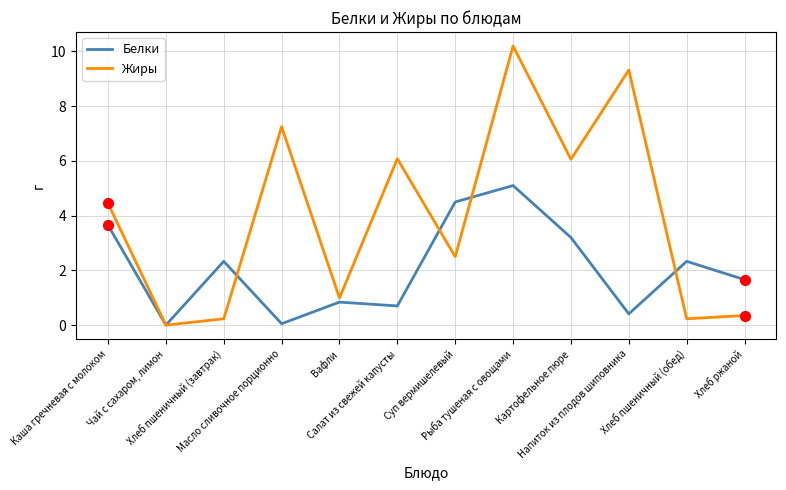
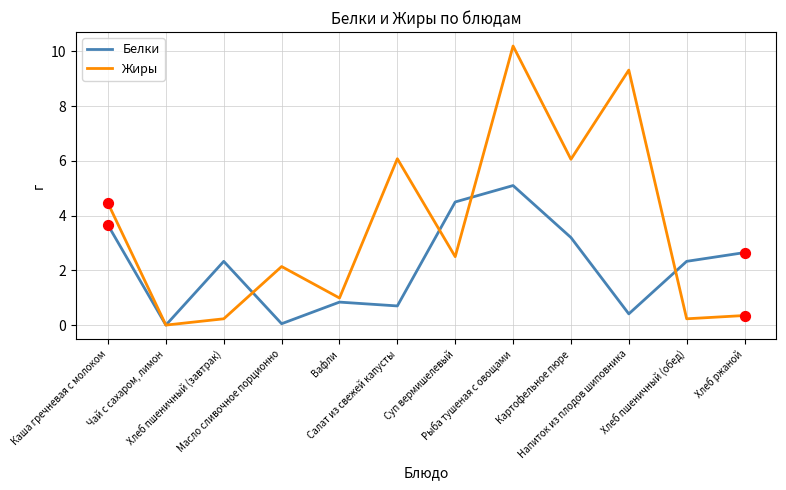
  {
    "Белки": {
      "Хлеб пшеничный (завтрак)": 2.3,
      "Масло сливочное порционно": 0.1,
      "Вафли": 0.8,
      "Салат из свежей капусты": 0.7,
      "Суп вермишелевый": 4.5,
      "Рыба тушеная с овощами": 5.1,
      "Картофельное пюре": 3.2,
      "Напиток из плодов шиповника": 0.4,
      "Хлеб пшеничный (обед)": 2.3,
-     "Хлеб ржаной": 1.7
+     "Хлеб ржаной": 2.7
    },
    "Жиры": {
      "Хлеб пшеничный (завтрак)": 0.2,
-     "Масло сливочное порционно": 7.3,
+     "Масло сливочное порционно": 2.1,
      "Вафли": 1.0,
      "Салат из свежей капусты": 6.1,
      "Суп вермишелевый": 2.5,
      "Рыба тушеная с овощами": 10.2,
      "Картофельное пюре": 6.1,
      "Напиток из плодов шиповника": 9.3,
      "Хлеб пшеничный (обед)": 0.2
    }
  }
